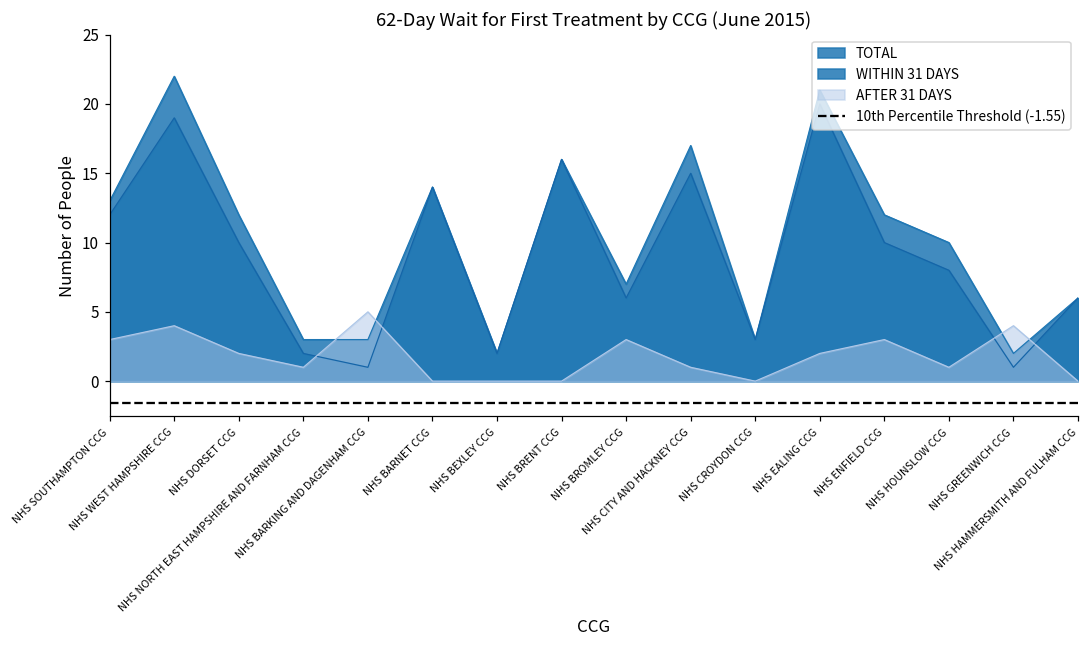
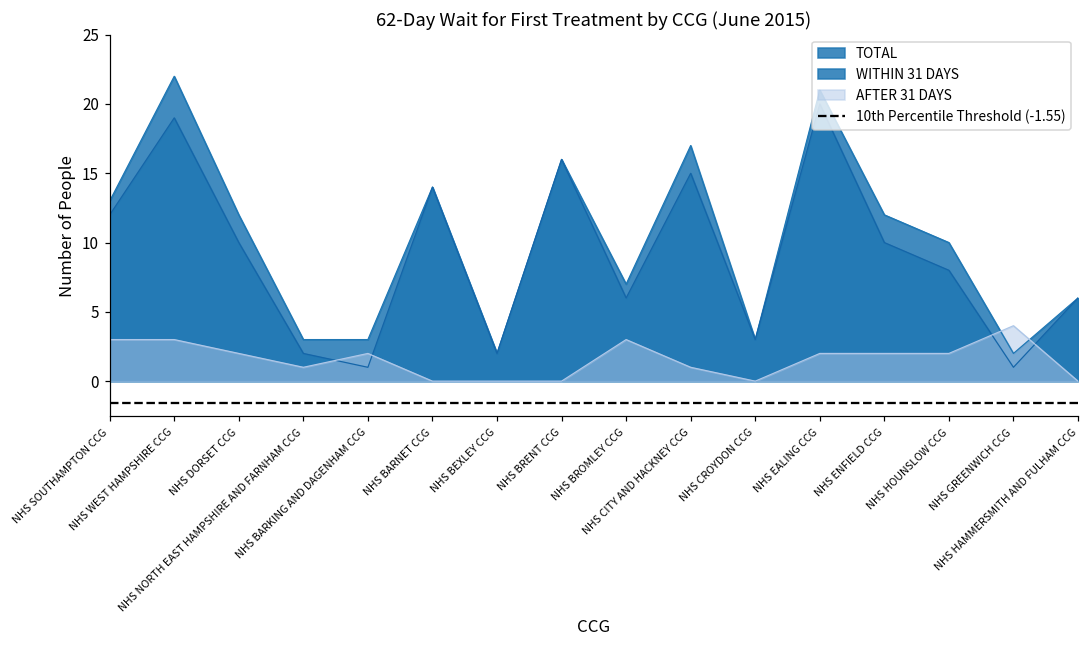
  {
    "AFTER 31 DAYS": {
      "NHS SOUTHAMPTON CCG": 3,
-     "NHS WEST HAMPSHIRE CCG": 4,
+     "NHS WEST HAMPSHIRE CCG": 3,
      "NHS DORSET CCG": 2,
      "NHS NORTH EAST HAMPSHIRE AND FARNHAM CCG": 1,
-     "NHS BARKING AND DAGENHAM CCG": 5,
+     "NHS BARKING AND DAGENHAM CCG": 2,
      "NHS BARNET CCG": 0,
      "NHS BEXLEY CCG": 0,
      "NHS BRENT CCG": 0,
      "NHS BROMLEY CCG": 3,
      "NHS CITY AND HACKNEY CCG": 1,
      "NHS CROYDON CCG": 0,
      "NHS EALING CCG": 2,
-     "NHS ENFIELD CCG": 3,
-     "NHS HOUNSLOW CCG": 1,
+     "NHS ENFIELD CCG": 2,
+     "NHS HOUNSLOW CCG": 2,
      "NHS GREENWICH CCG": 4,
      "NHS HAMMERSMITH AND FULHAM CCG": 0
    }
  }
